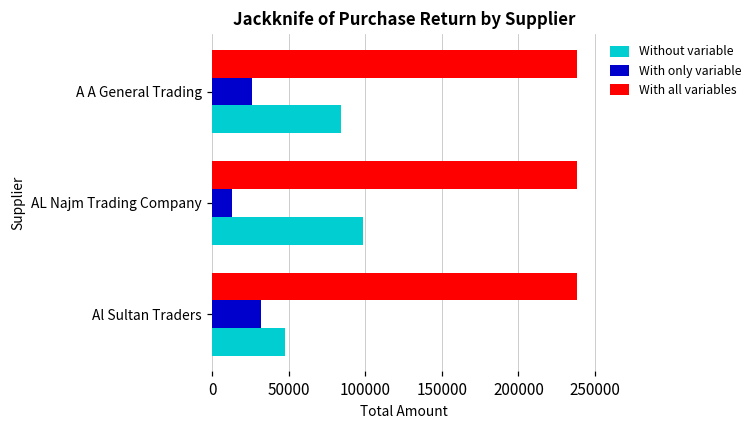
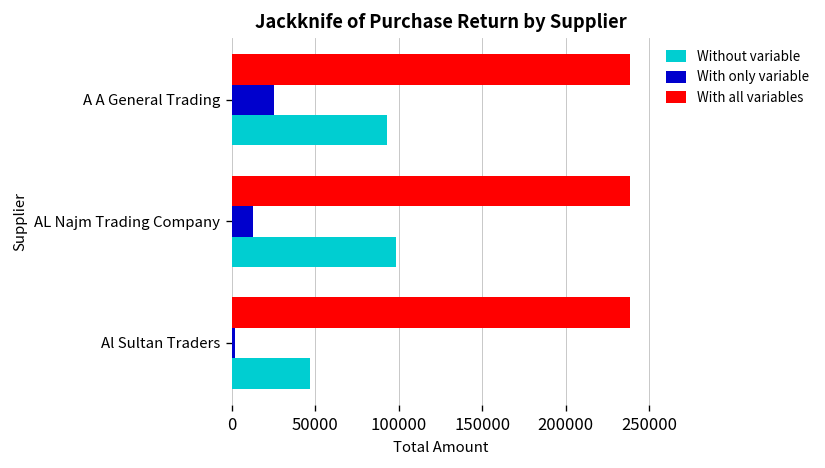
  {
    "Without variable": {
-     "A A General Trading": 84000,
+     "A A General Trading": 93000,
      "AL Najm Trading Company": 98000,
      "Al Sultan Traders": 47000
    },
    "With only variable": {
      "A A General Trading": 26000,
      "AL Najm Trading Company": 13000,
-     "Al Sultan Traders": 32000
+     "Al Sultan Traders": 2000
    },
    "With all variables": {
      "A A General Trading": 238000,
      "AL Najm Trading Company": 238000,
      "Al Sultan Traders": 238000
    }
  }
